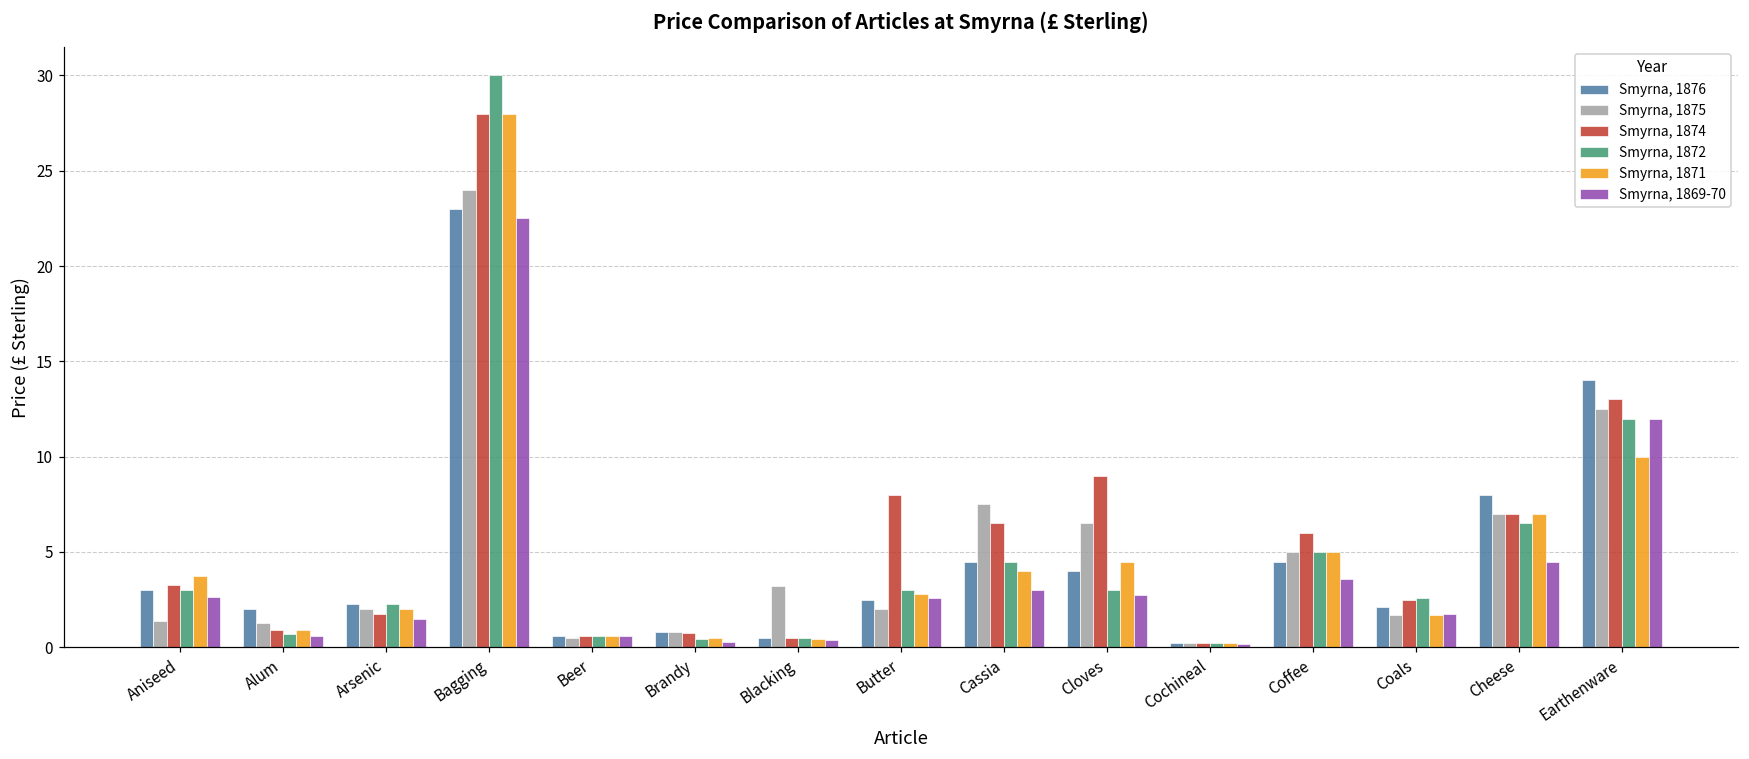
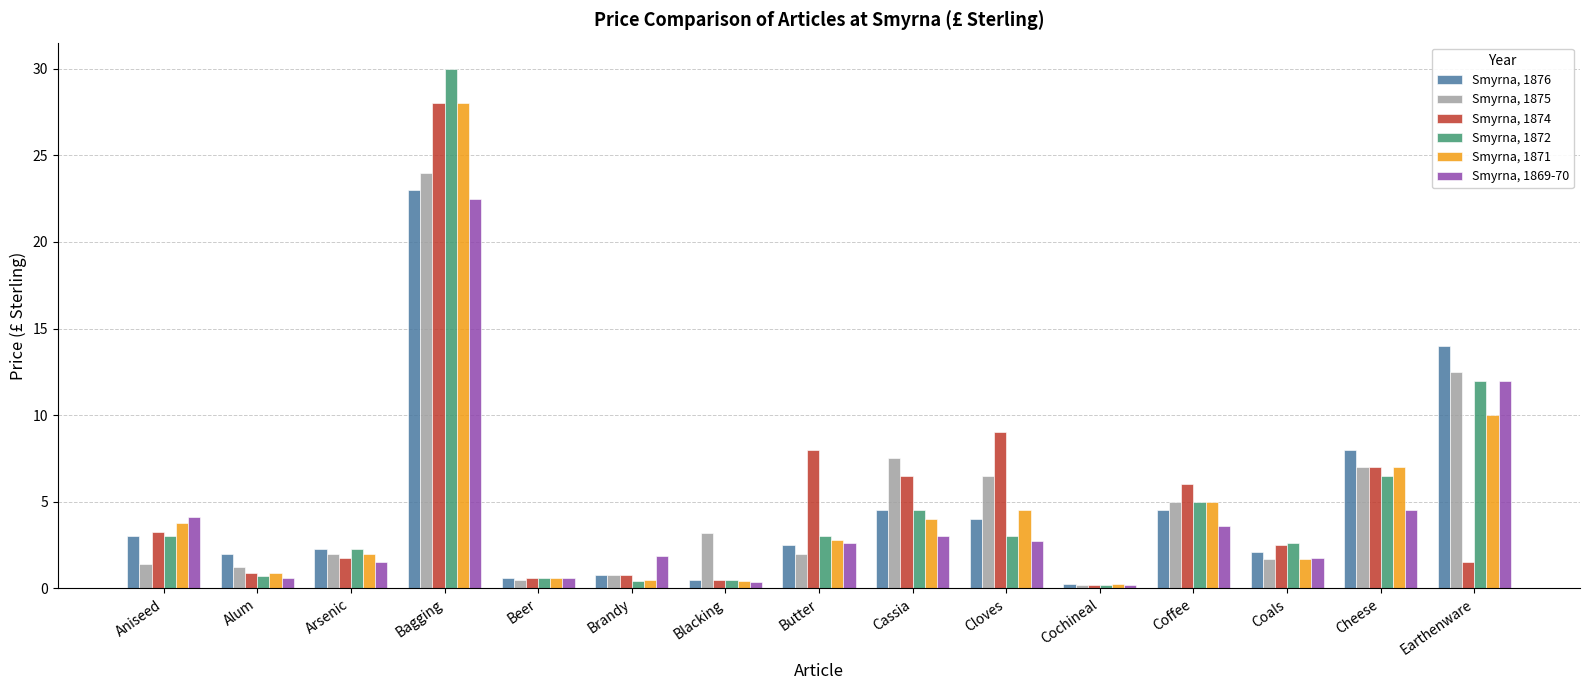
  {
    "Smyrna, 1875": {
      "Aniseed": 1.4,
      "Alum": 1.3,
      "Arsenic": 2.0,
      "Bagging": 24.0,
      "Beer": 0.5,
      "Brandy": 0.8,
      "Blacking": 3.2,
      "Butter": 2.0,
      "Cassia": 7.5,
      "Cloves": 6.5,
      "Cochineal": 0.2,
      "Coffee": 5.0,
      "Coals": 1.7,
      "Cheese": 7.0,
      "Earthenware": 12.5
    },
    "Smyrna, 1874": {
      "Aniseed": 3.3,
      "Alum": 0.9,
      "Arsenic": 1.8,
      "Bagging": 28.0,
      "Beer": 0.6,
      "Brandy": 0.8,
      "Blacking": 0.5,
      "Butter": 8.0,
      "Cassia": 6.5,
      "Cloves": 9.0,
      "Cochineal": 0.2,
      "Coffee": 6.0,
      "Coals": 2.5,
      "Cheese": 7.0,
-     "Earthenware": 13.0
+     "Earthenware": 1.5
    },
    "Smyrna, 1871": {
      "Aniseed": 3.8,
      "Alum": 0.9,
      "Arsenic": 2.0,
      "Bagging": 28.0,
      "Beer": 0.6,
      "Brandy": 0.5,
      "Blacking": 0.5,
      "Butter": 2.8,
      "Cassia": 4.0,
      "Cloves": 4.5,
      "Cochineal": 0.3,
      "Coffee": 5.0,
      "Coals": 1.7,
      "Cheese": 7.0,
      "Earthenware": 10.0
    },
    "Smyrna, 1869-70": {
-     "Aniseed": 2.6,
+     "Aniseed": 4.1,
      "Alum": 0.6,
      "Arsenic": 1.5,
      "Bagging": 22.5,
      "Beer": 0.6,
-     "Brandy": 0.3,
+     "Brandy": 1.9,
      "Blacking": 0.4,
      "Butter": 2.6,
      "Cassia": 3.0,
      "Cloves": 2.8,
      "Cochineal": 0.2,
      "Coffee": 3.6,
      "Coals": 1.8,
      "Cheese": 4.5,
      "Earthenware": 12.0
    }
  }
